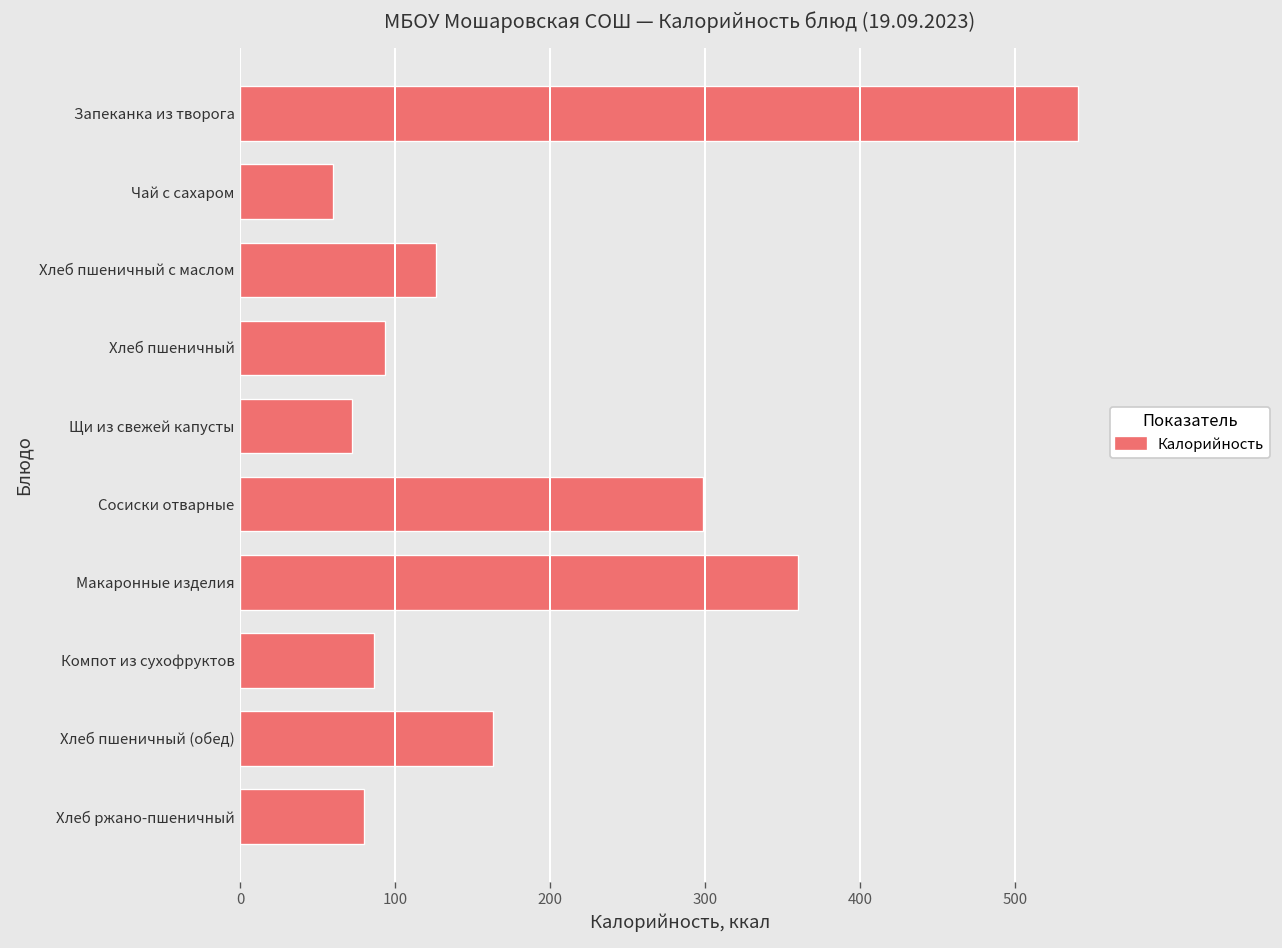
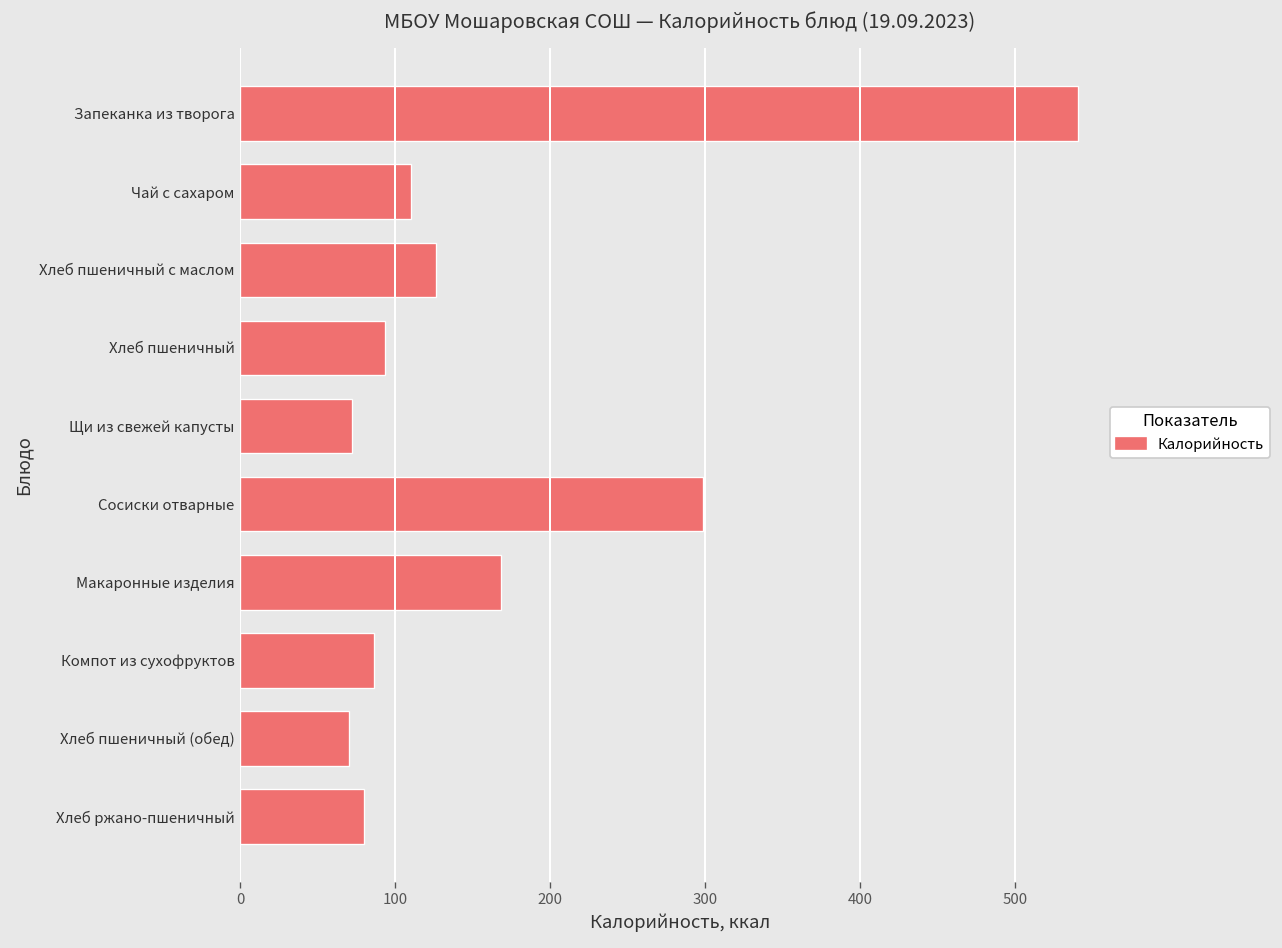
  {
    "Запеканка из творога": 540,
-   "Чай с сахаром": 60,
+   "Чай с сахаром": 110,
    "Хлеб пшеничный с маслом": 126,
    "Хлеб пшеничный": 94,
    "Щи из свежей капусты": 72,
    "Сосиски отварные": 298,
-   "Макаронные изделия": 360,
+   "Макаронные изделия": 168,
    "Компот из сухофруктов": 86,
-   "Хлеб пшеничный (обед)": 163,
+   "Хлеб пшеничный (обед)": 70,
    "Хлеб ржано-пшеничный": 80
  }
